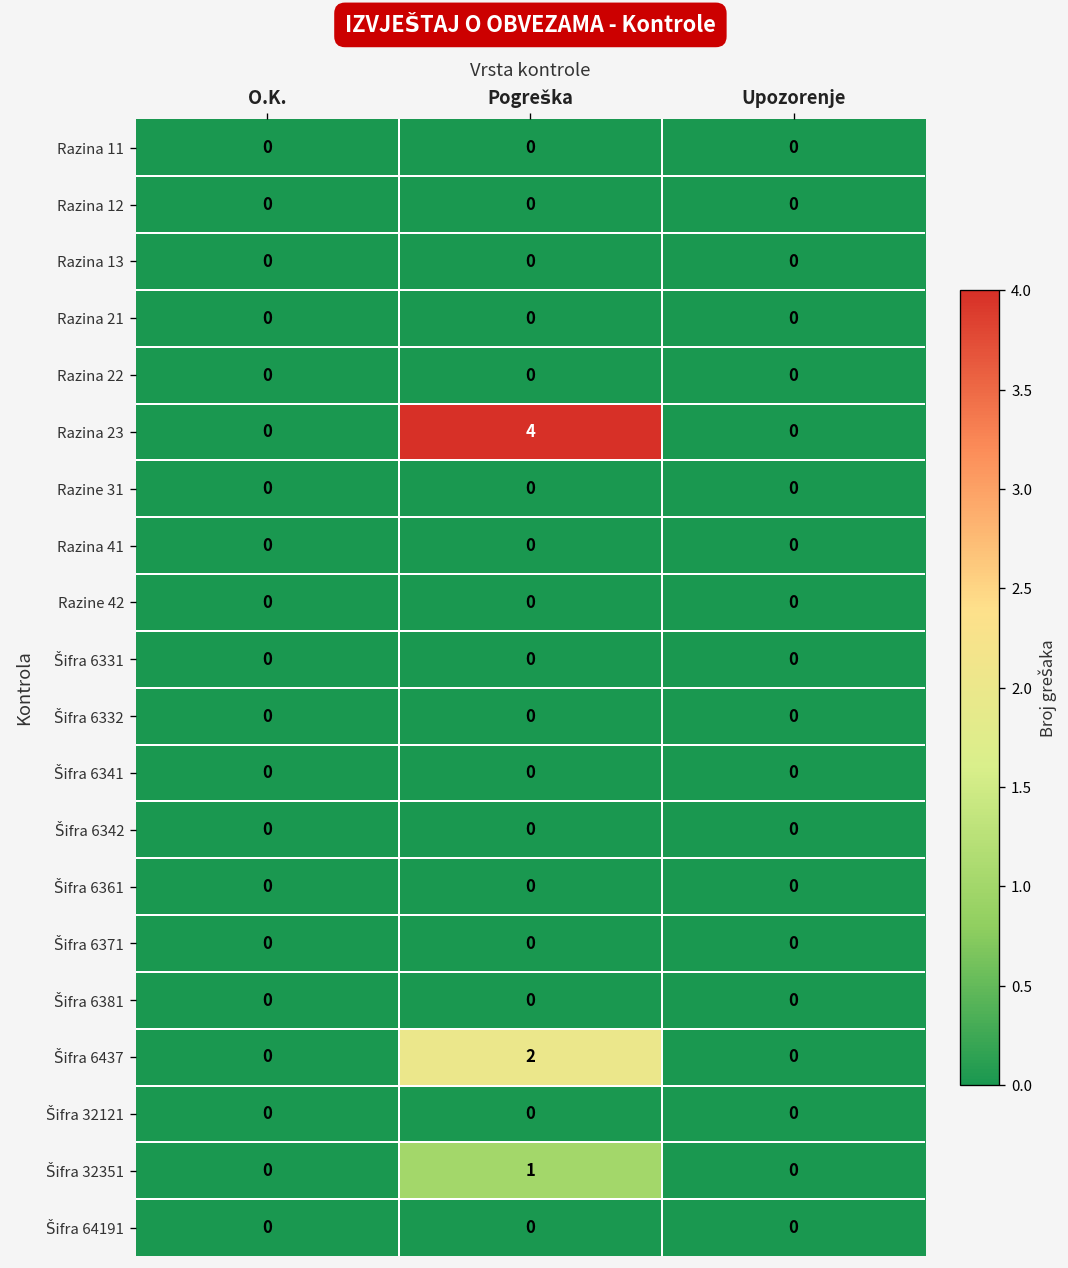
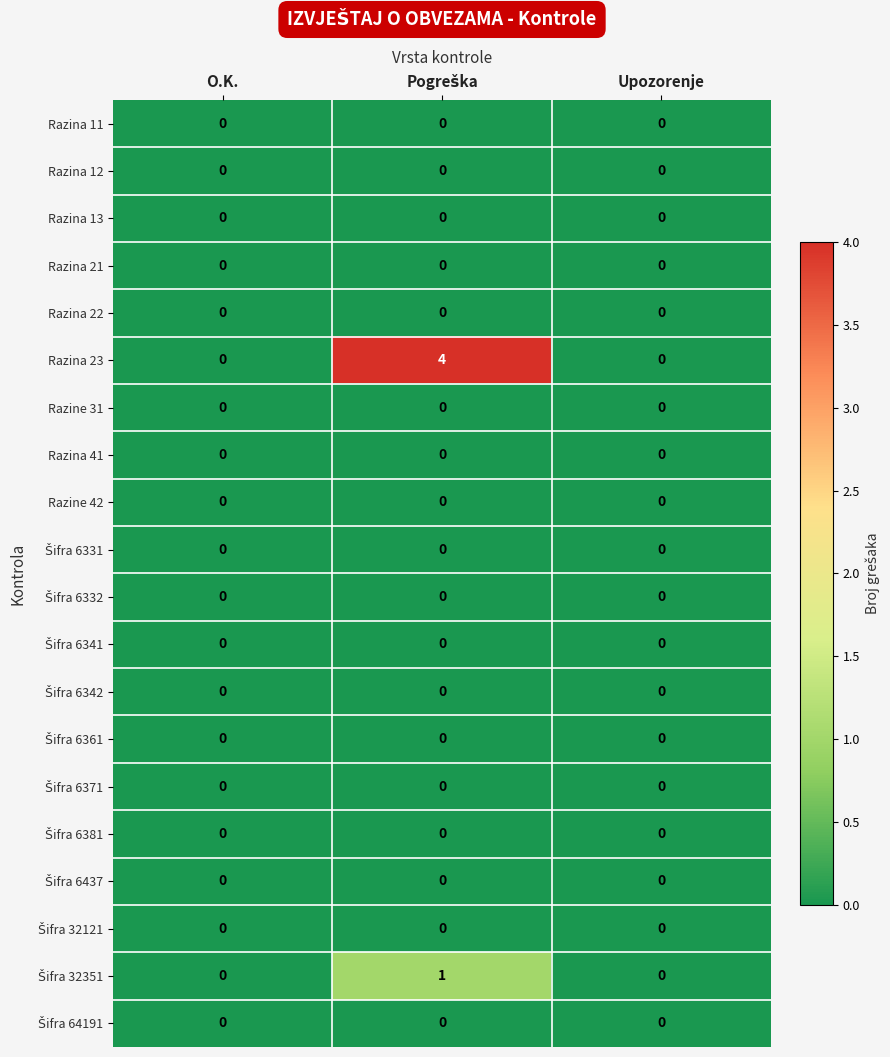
  {
    "Razina 11": {
      "O.K.": 0,
      "Pogreška": 0,
      "Upozorenje": 0
    },
    "Razina 12": {
      "O.K.": 0,
      "Pogreška": 0,
      "Upozorenje": 0
    },
    "Razina 13": {
      "O.K.": 0,
      "Pogreška": 0,
      "Upozorenje": 0
    },
    "Razina 21": {
      "O.K.": 0,
      "Pogreška": 0,
      "Upozorenje": 0
    },
    "Razina 22": {
      "O.K.": 0,
      "Pogreška": 0,
      "Upozorenje": 0
    },
    "Razina 23": {
      "O.K.": 0,
      "Pogreška": 4,
      "Upozorenje": 0
    },
    "Razine 31": {
      "O.K.": 0,
      "Pogreška": 0,
      "Upozorenje": 0
    },
    "Razina 41": {
      "O.K.": 0,
      "Pogreška": 0,
      "Upozorenje": 0
    },
    "Razine 42": {
      "O.K.": 0,
      "Pogreška": 0,
      "Upozorenje": 0
    },
    "Šifra 6331": {
      "O.K.": 0,
      "Pogreška": 0,
      "Upozorenje": 0
    },
    "Šifra 6332": {
      "O.K.": 0,
      "Pogreška": 0,
      "Upozorenje": 0
    },
    "Šifra 6341": {
      "O.K.": 0,
      "Pogreška": 0,
      "Upozorenje": 0
    },
    "Šifra 6342": {
      "O.K.": 0,
      "Pogreška": 0,
      "Upozorenje": 0
    },
    "Šifra 6361": {
      "O.K.": 0,
      "Pogreška": 0,
      "Upozorenje": 0
    },
    "Šifra 6371": {
      "O.K.": 0,
      "Pogreška": 0,
      "Upozorenje": 0
    },
    "Šifra 6381": {
      "O.K.": 0,
      "Pogreška": 0,
      "Upozorenje": 0
    },
    "Šifra 6437": {
      "O.K.": 0,
-     "Pogreška": 2,
+     "Pogreška": 0,
      "Upozorenje": 0
    },
    "Šifra 32121": {
      "O.K.": 0,
      "Pogreška": 0,
      "Upozorenje": 0
    },
    "Šifra 32351": {
      "O.K.": 0,
      "Pogreška": 1,
      "Upozorenje": 0
    },
    "Šifra 64191": {
      "O.K.": 0,
      "Pogreška": 0,
      "Upozorenje": 0
    }
  }
